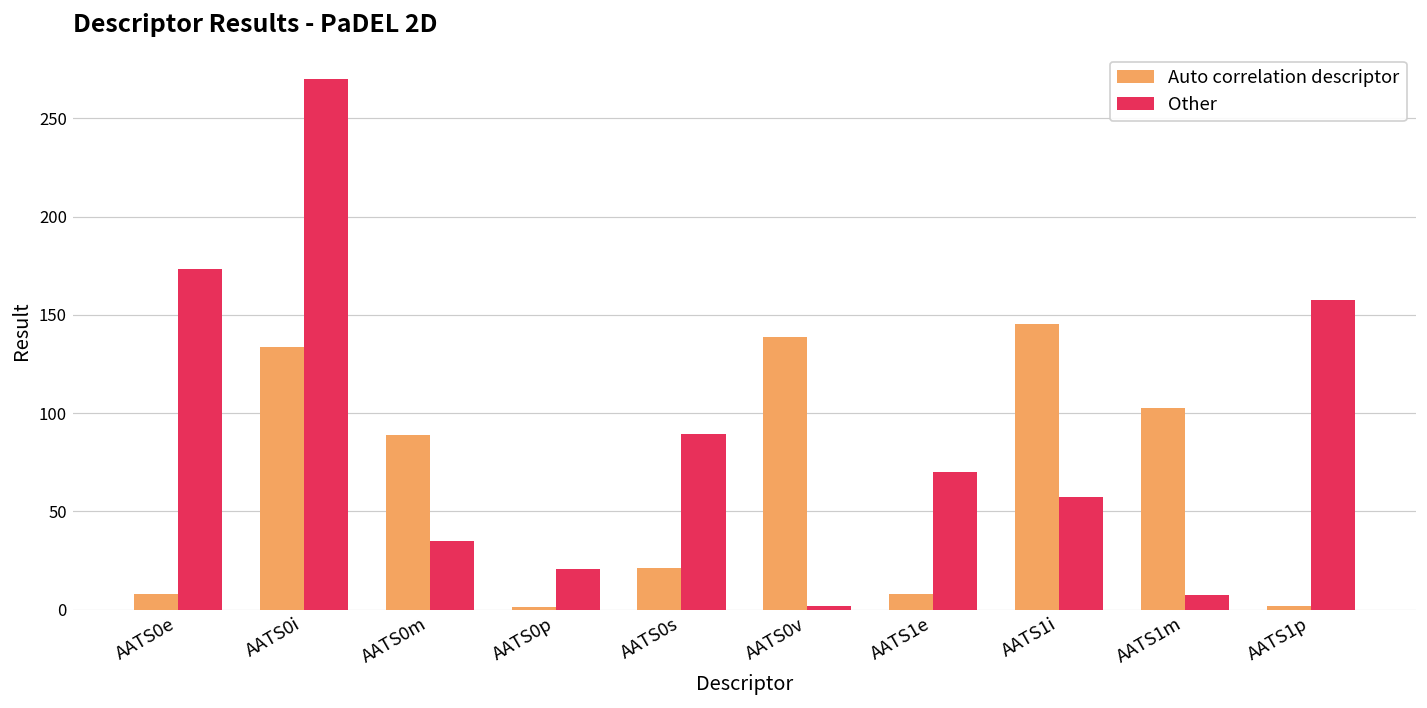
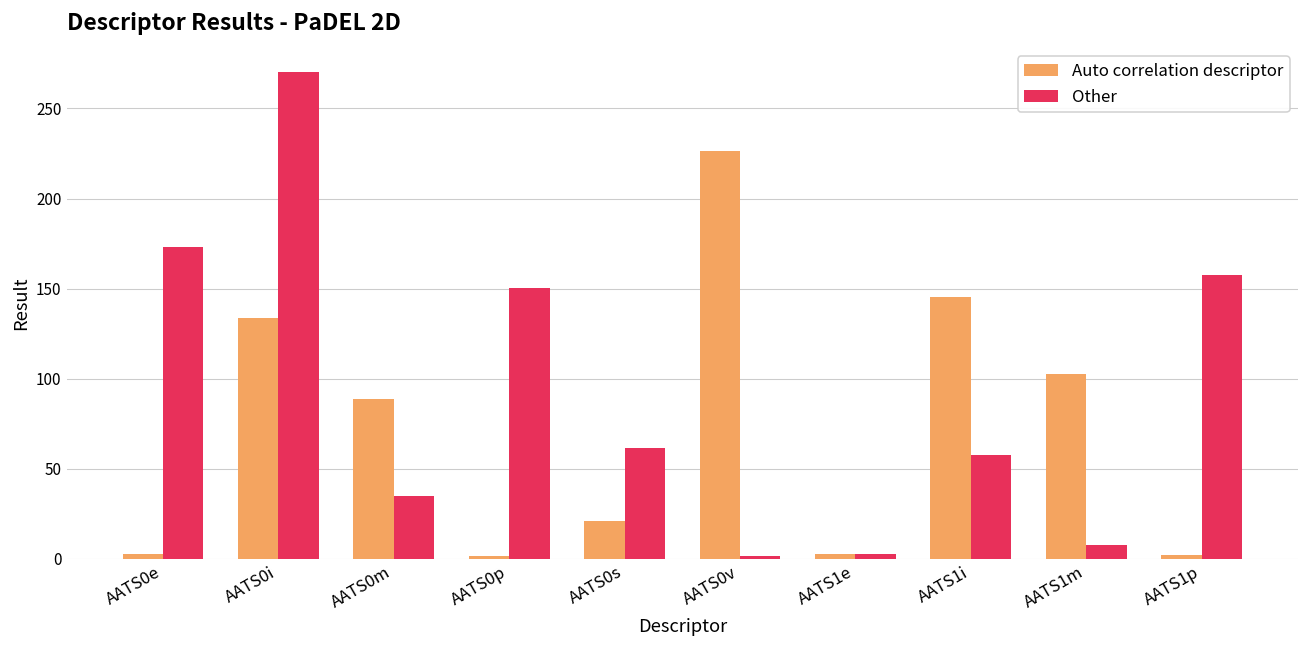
  {
    "Auto correlation descriptor": {
-     "AATS0e": 8,
+     "AATS0e": 3,
      "AATS0i": 134,
      "AATS0m": 89,
      "AATS0p": 2,
      "AATS0s": 21,
-     "AATS0v": 139,
-     "AATS1e": 8,
+     "AATS0v": 226,
+     "AATS1e": 3,
      "AATS1i": 145,
      "AATS1m": 103,
      "AATS1p": 2
    },
    "Other": {
      "AATS0e": 173,
      "AATS0i": 270,
      "AATS0m": 35,
-     "AATS0p": 21,
-     "AATS0s": 89,
+     "AATS0p": 151,
+     "AATS0s": 62,
      "AATS0v": 2,
-     "AATS1e": 70,
+     "AATS1e": 3,
      "AATS1i": 58,
      "AATS1m": 8,
      "AATS1p": 157
    }
  }
